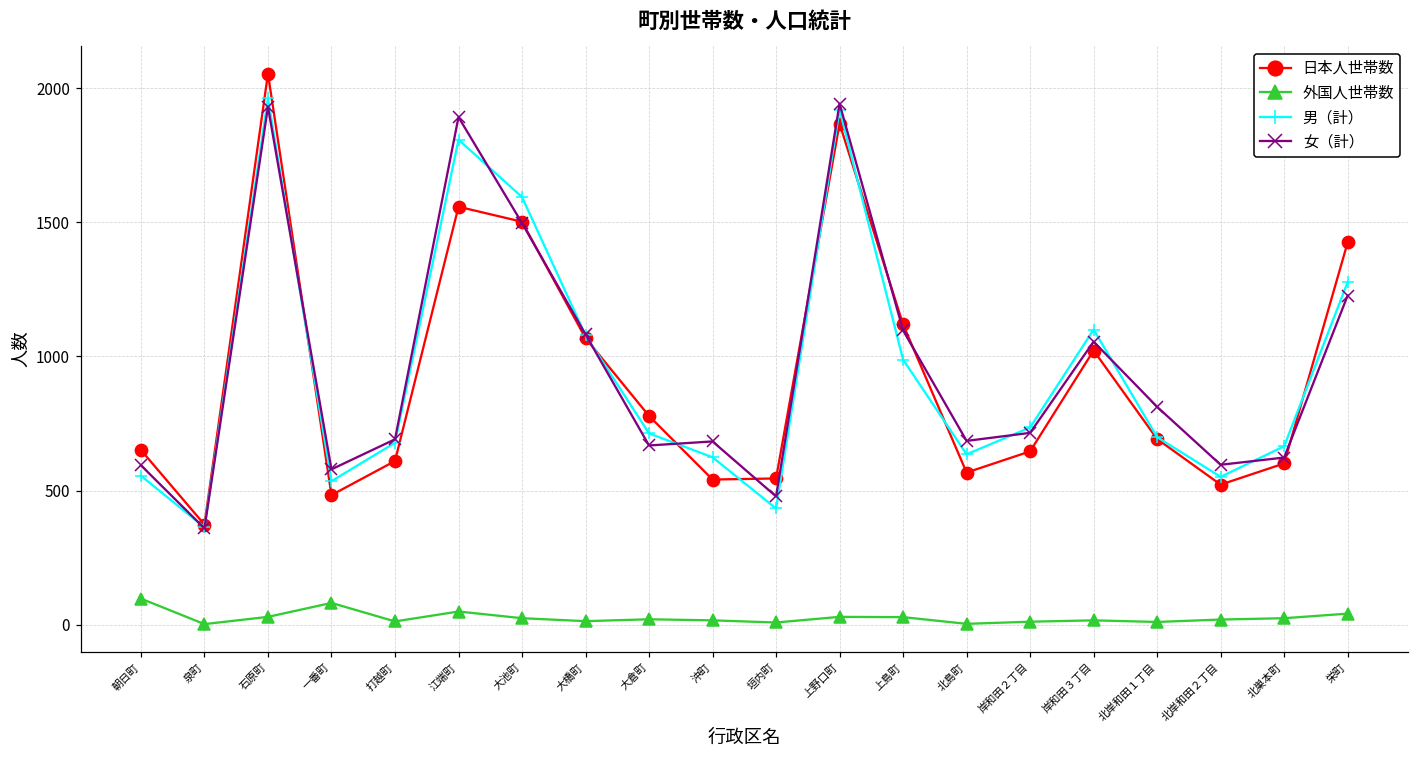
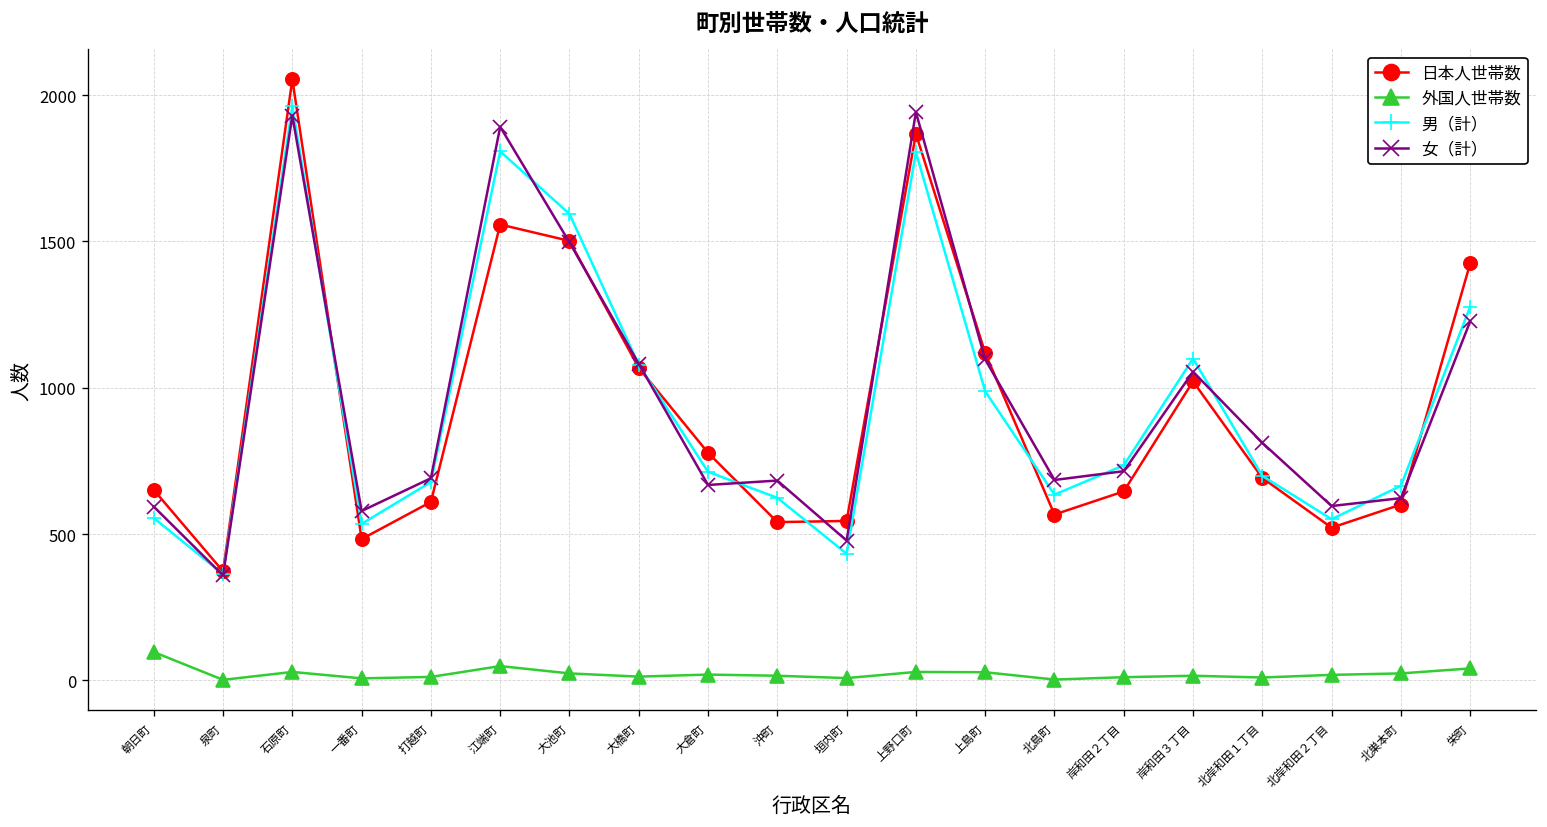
  {
    "日本人世帯数": {
      "朝日町": 650,
      "石原町": 2050,
      "一番町": 480,
      "打越町": 610,
      "江端町": 1560,
      "大橋町": 1070,
      "大倉町": 780,
      "沖町": 540,
      "垣内町": 550,
      "上野口町": 1870,
      "上島町": 1120,
      "北島町": 570,
      "岸和田２丁目": 650,
      "岸和田３丁目": 1020,
      "北岸和田２丁目": 520,
      "北巣本町": 600,
      "栄町": 1430
    },
    "外国人世帯数": {
      "朝日町": 100,
      "泉町": 0,
      "石原町": 30,
-     "一番町": 80,
+     "一番町": 10,
      "打越町": 10,
      "江端町": 50,
      "大池町": 20,
      "大橋町": 10,
      "大倉町": 20,
      "沖町": 20,
      "垣内町": 10,
      "上野口町": 30,
      "上島町": 30,
      "北島町": 0,
      "岸和田２丁目": 10,
      "岸和田３丁目": 20,
      "北岸和田１丁目": 10,
      "北岸和田２丁目": 20,
      "北巣本町": 20,
      "栄町": 40
    },
    "男（計）": {
      "朝日町": 560,
      "石原町": 1960,
      "一番町": 540,
      "打越町": 680,
      "江端町": 1810,
      "大池町": 1590,
      "大倉町": 710,
      "沖町": 620,
      "垣内町": 430,
-     "上野口町": 1920,
+     "上野口町": 1810,
      "上島町": 990,
      "北島町": 640,
      "岸和田２丁目": 740,
      "岸和田３丁目": 1100,
      "北岸和田２丁目": 550,
      "北巣本町": 670,
      "栄町": 1280
    },
    "女（計）": {
      "朝日町": 590,
      "石原町": 1930,
      "一番町": 580,
      "打越町": 690,
      "江端町": 1890,
      "大倉町": 670,
      "沖町": 680,
      "垣内町": 480,
      "上野口町": 1940,
      "上島町": 1100,
      "北島町": 690,
      "岸和田２丁目": 720,
      "岸和田３丁目": 1060,
      "北岸和田１丁目": 810,
      "北岸和田２丁目": 600,
      "北巣本町": 620,
      "栄町": 1230
    }
  }
